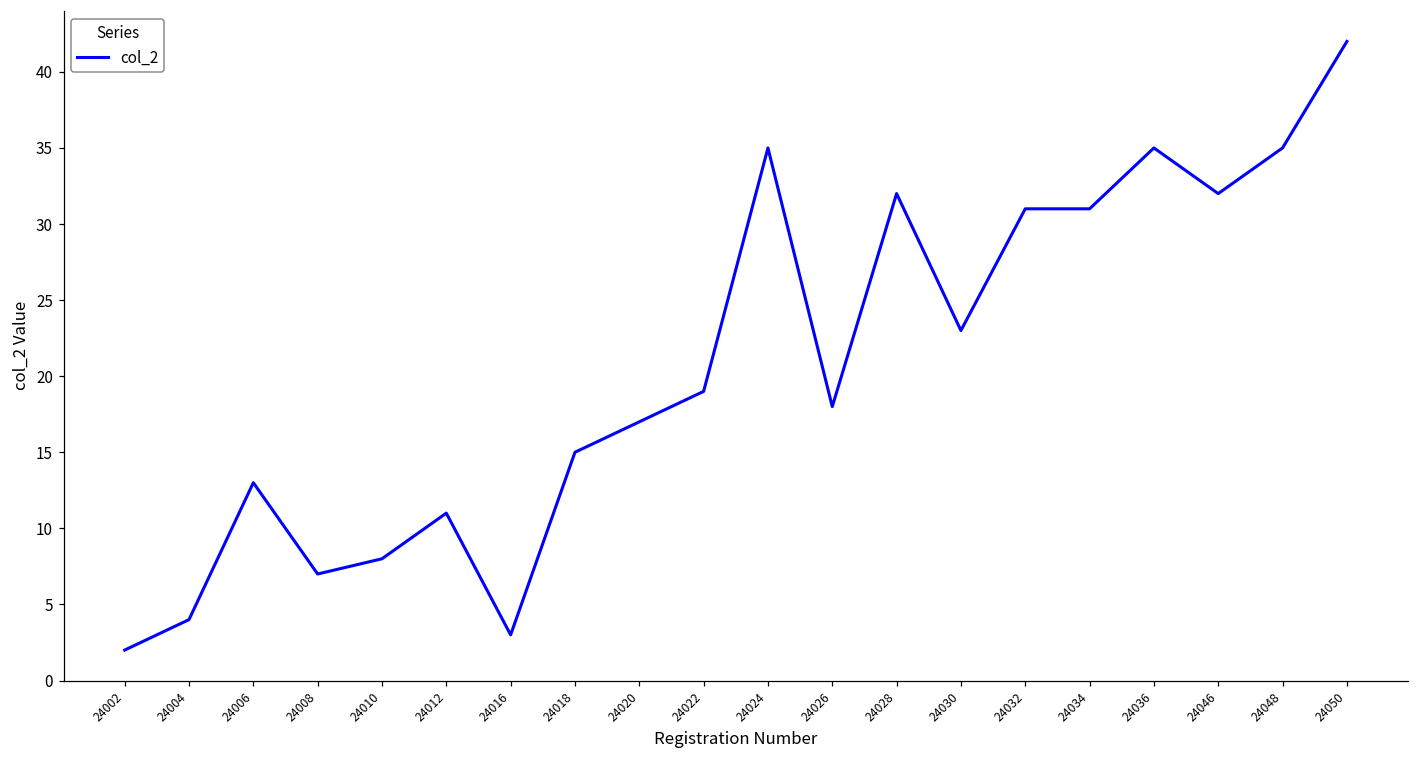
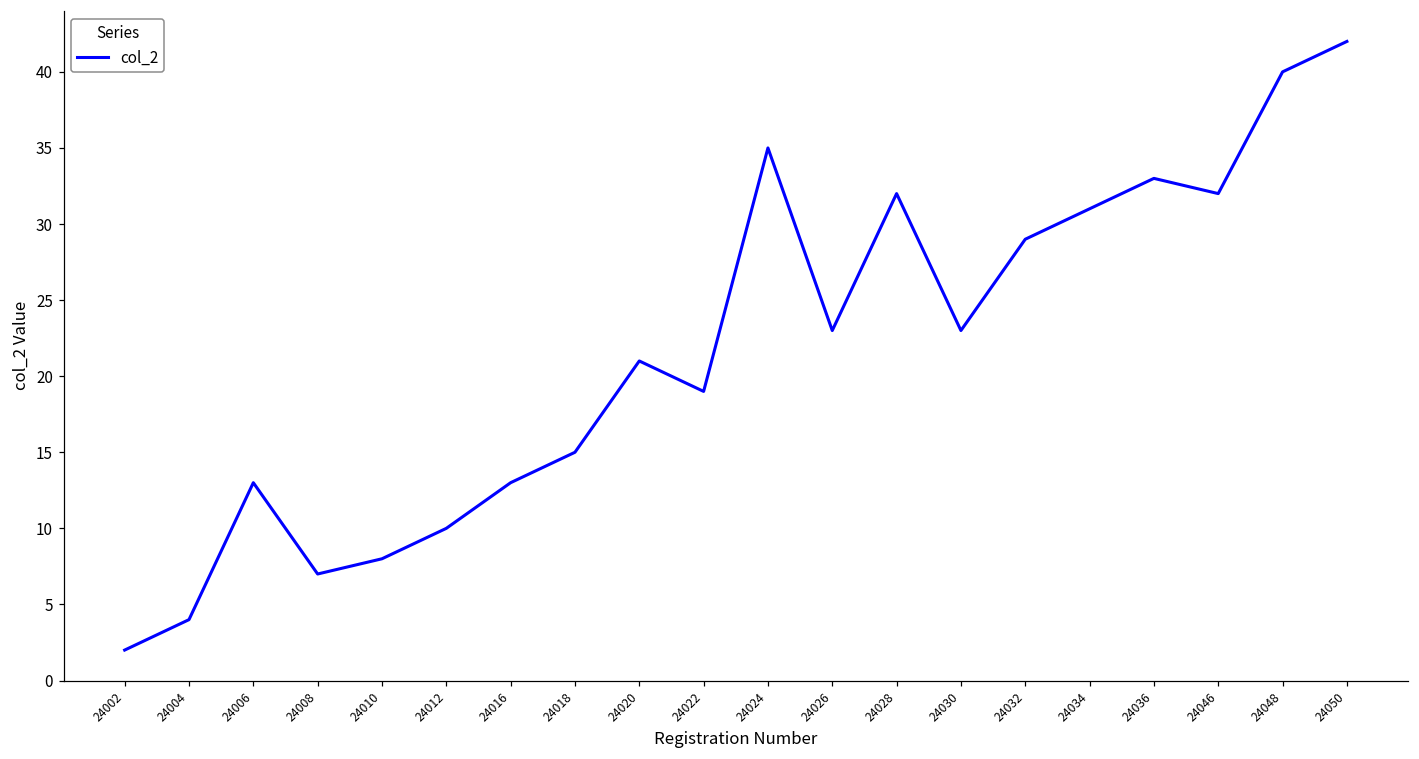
  {
    "24002": 2,
    "24004": 4,
    "24006": 13,
    "24008": 7,
    "24010": 8,
-   "24012": 11,
-   "24016": 3,
+   "24012": 10,
+   "24016": 13,
    "24018": 15,
-   "24020": 17,
+   "24020": 21,
    "24022": 19,
    "24024": 35,
-   "24026": 18,
+   "24026": 23,
    "24028": 32,
    "24030": 23,
-   "24032": 31,
+   "24032": 29,
    "24034": 31,
-   "24036": 35,
+   "24036": 33,
    "24046": 32,
-   "24048": 35,
+   "24048": 40,
    "24050": 42
  }
